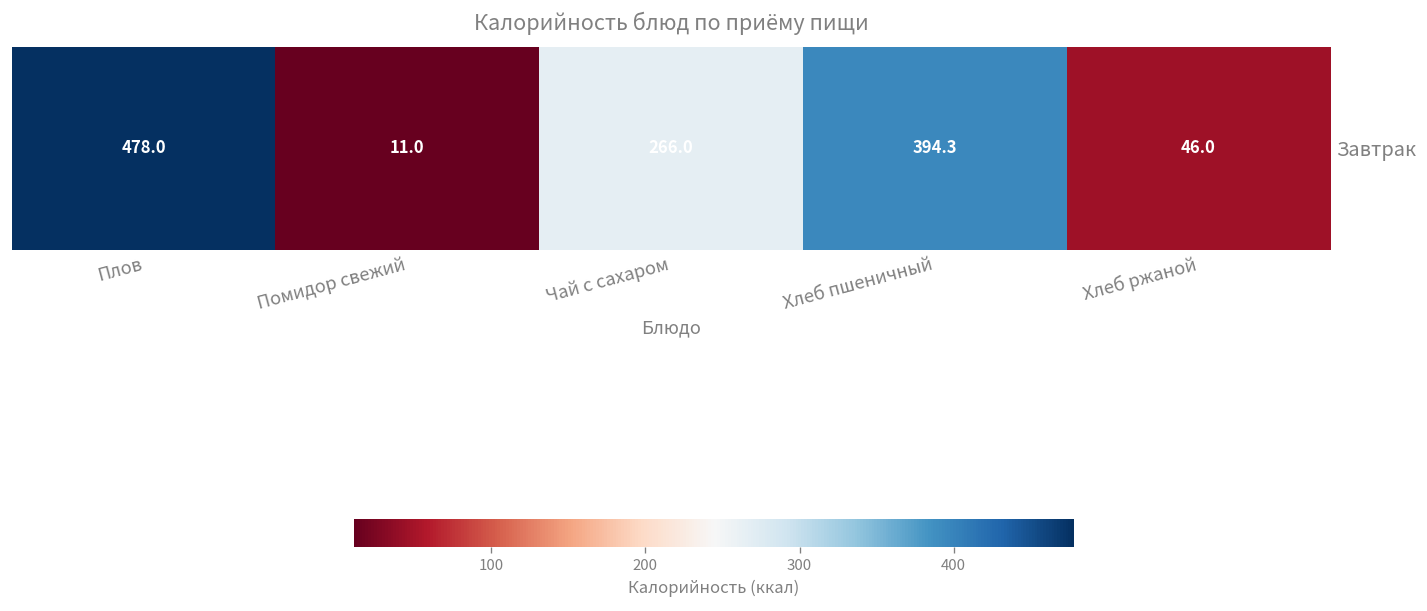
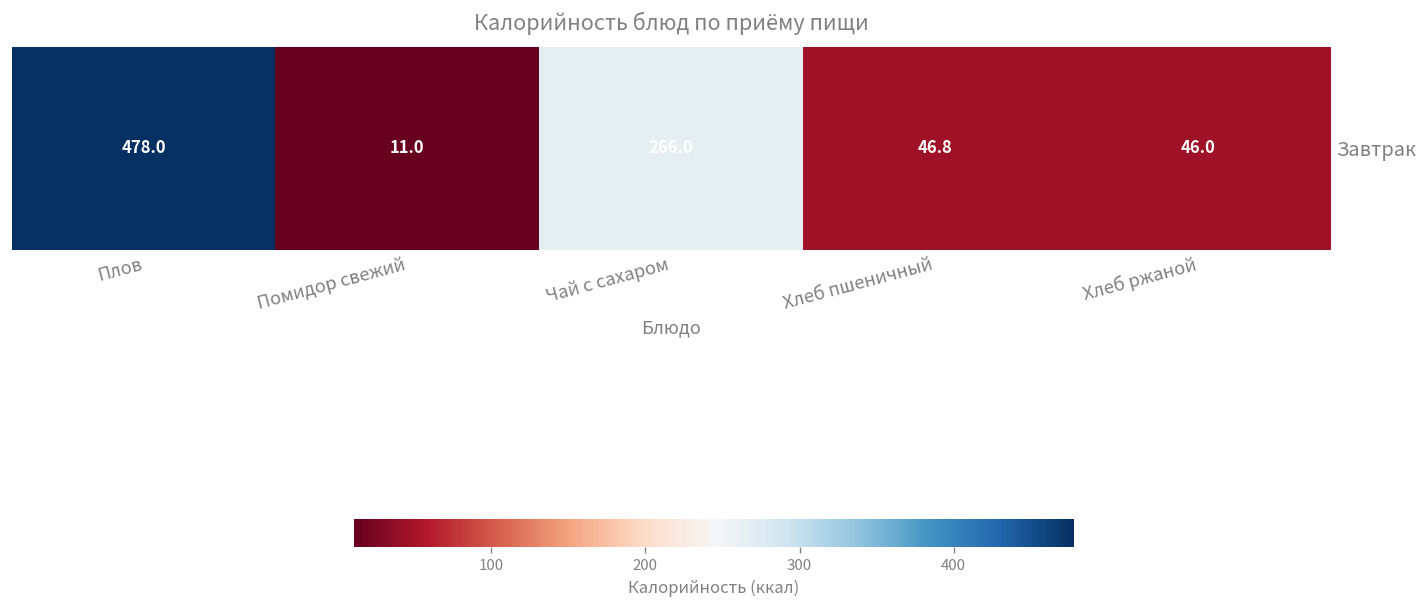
  {
    "Завтрак": {
      "Плов": 478.0,
      "Помидор свежий": 11.0,
-     "Хлеб пшеничный": 394.3,
+     "Хлеб пшеничный": 46.8,
      "Хлеб ржаной": 46.0
    }
  }
